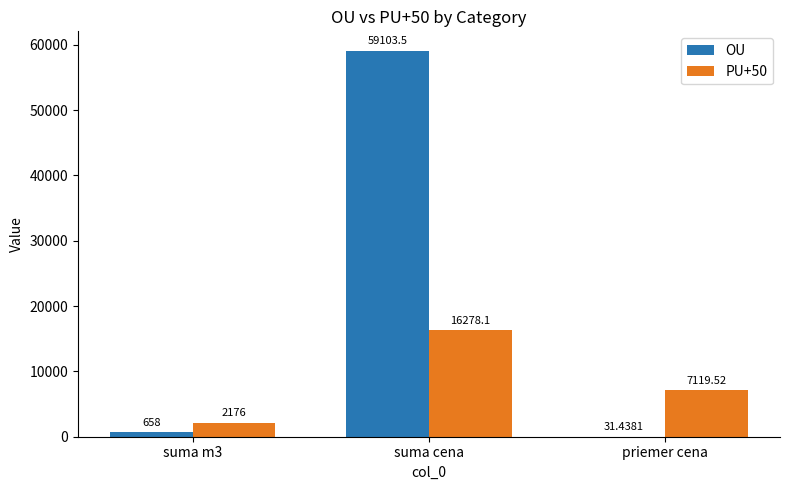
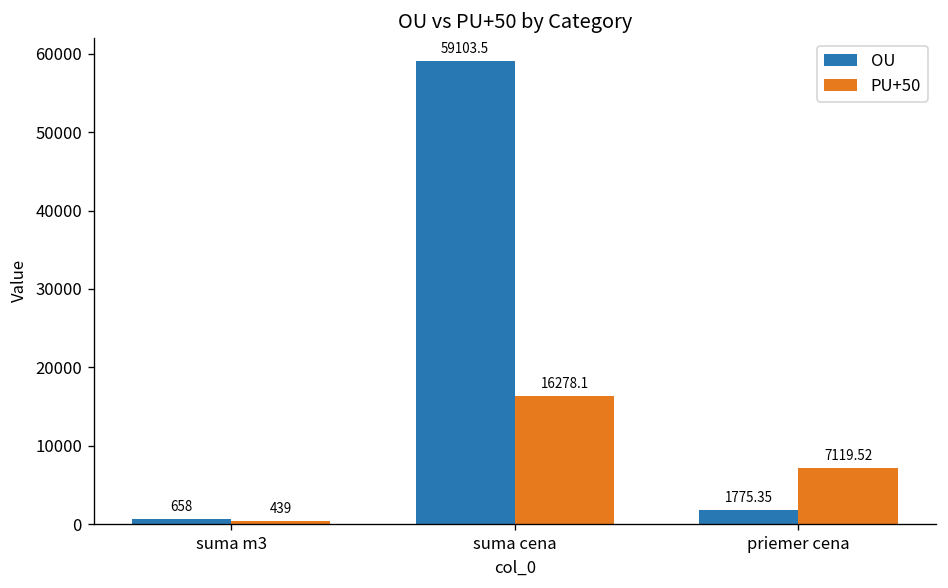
  {
    "OU": {
      "suma m3": 658,
      "suma cena": 59103.5,
-     "priemer cena": 31.4381
+     "priemer cena": 1775.35
    },
    "PU+50": {
-     "suma m3": 2176,
+     "suma m3": 439,
      "suma cena": 16278.1,
      "priemer cena": 7119.52
    }
  }
